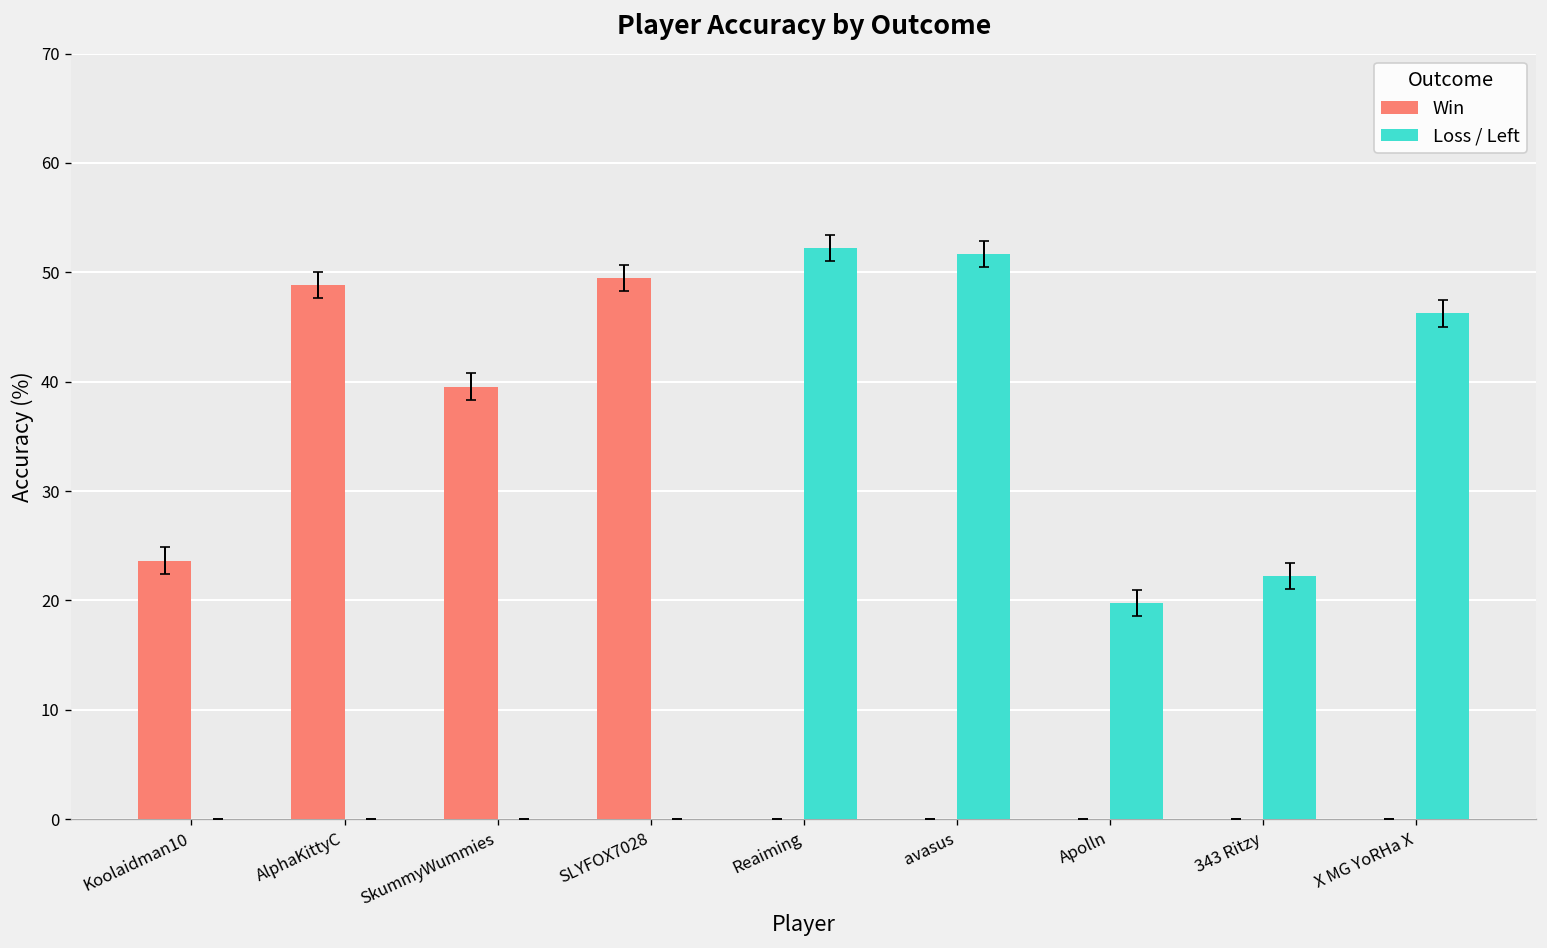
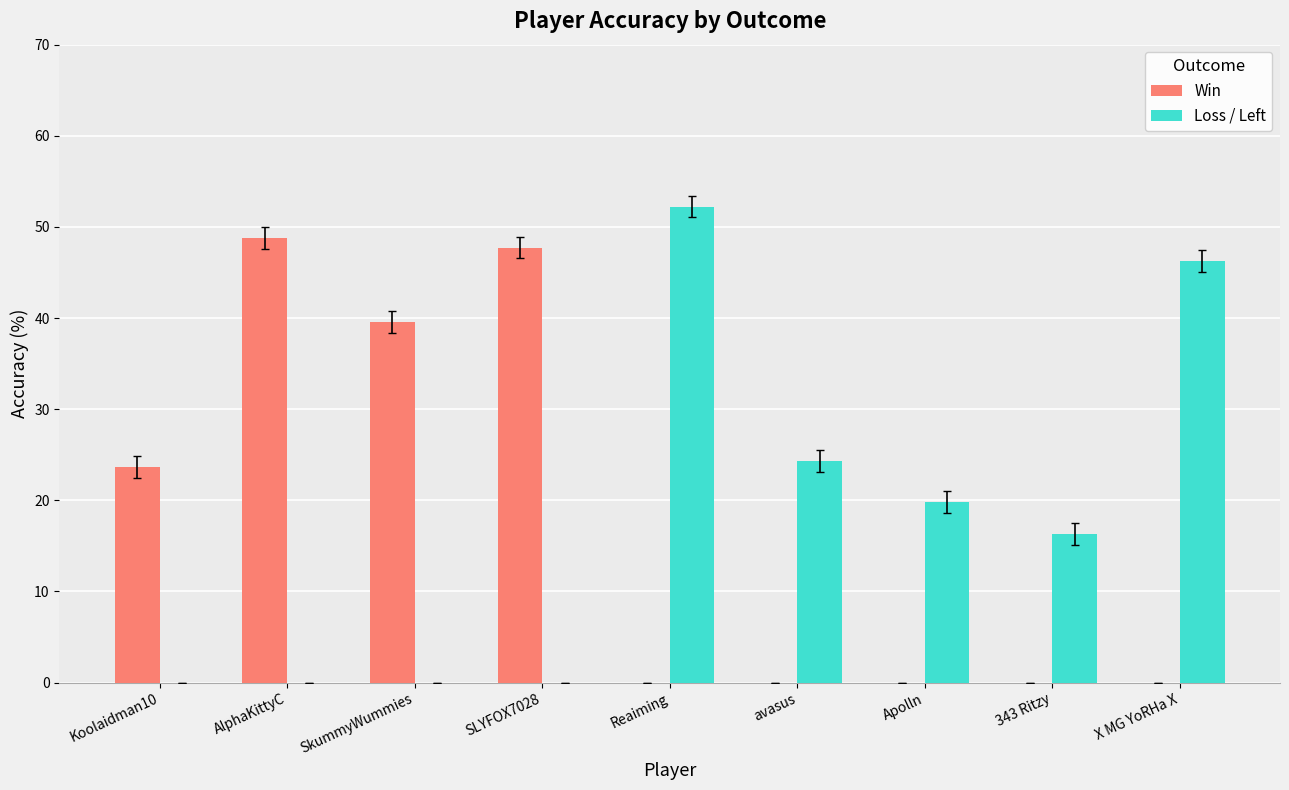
  {
    "Win": {
      "Koolaidman10": 24,
      "AlphaKittyC": 49,
      "SkummyWummies": 40,
-     "SLYFOX7028": 49,
+     "SLYFOX7028": 48,
      "Reaiming": 0,
      "avasus": 0,
      "Apolln": 0,
      "343 Ritzy": 0,
      "X MG YoRHa X": 0
    },
    "Loss / Left": {
      "Koolaidman10": 0,
      "AlphaKittyC": 0,
      "SkummyWummies": 0,
      "SLYFOX7028": 0,
      "Reaiming": 52,
-     "avasus": 52,
+     "avasus": 24,
      "Apolln": 20,
-     "343 Ritzy": 22,
+     "343 Ritzy": 16,
      "X MG YoRHa X": 46
    }
  }
